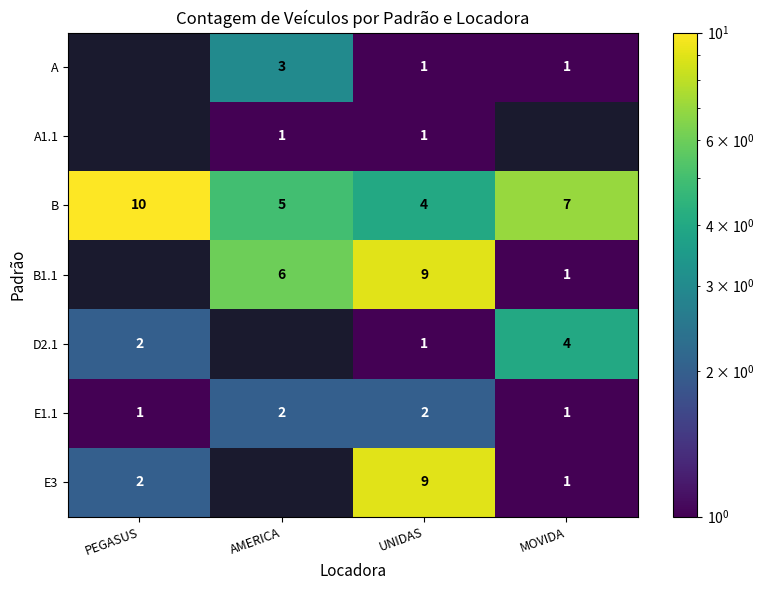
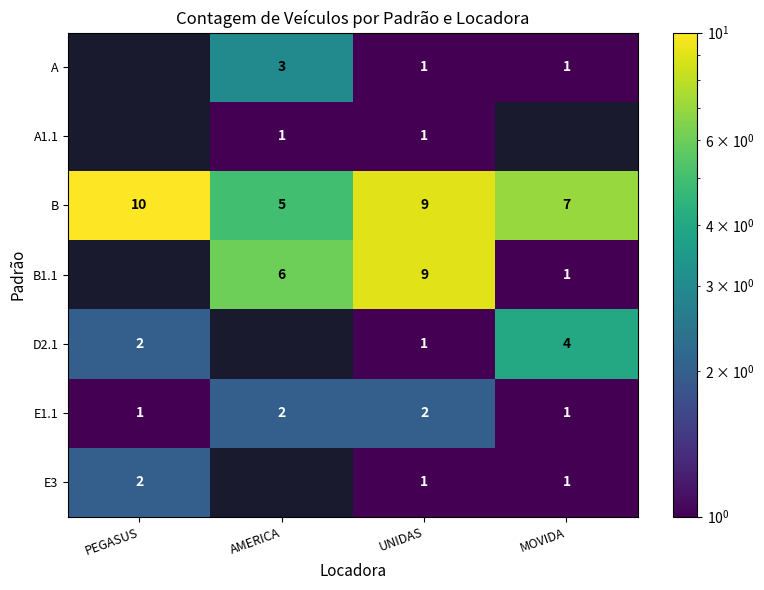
  {
    "A": {
      "AMERICA": 3,
      "UNIDAS": 1,
      "MOVIDA": 1
    },
    "A1.1": {
      "AMERICA": 1,
      "UNIDAS": 1
    },
    "B": {
      "PEGASUS": 10,
      "AMERICA": 5,
-     "UNIDAS": 4,
+     "UNIDAS": 9,
      "MOVIDA": 7
    },
    "B1.1": {
      "AMERICA": 6,
      "UNIDAS": 9,
      "MOVIDA": 1
    },
    "D2.1": {
      "PEGASUS": 2,
      "UNIDAS": 1,
      "MOVIDA": 4
    },
    "E1.1": {
      "PEGASUS": 1,
      "AMERICA": 2,
      "UNIDAS": 2,
      "MOVIDA": 1
    },
    "E3": {
      "PEGASUS": 2,
-     "UNIDAS": 9,
+     "UNIDAS": 1,
      "MOVIDA": 1
    }
  }
